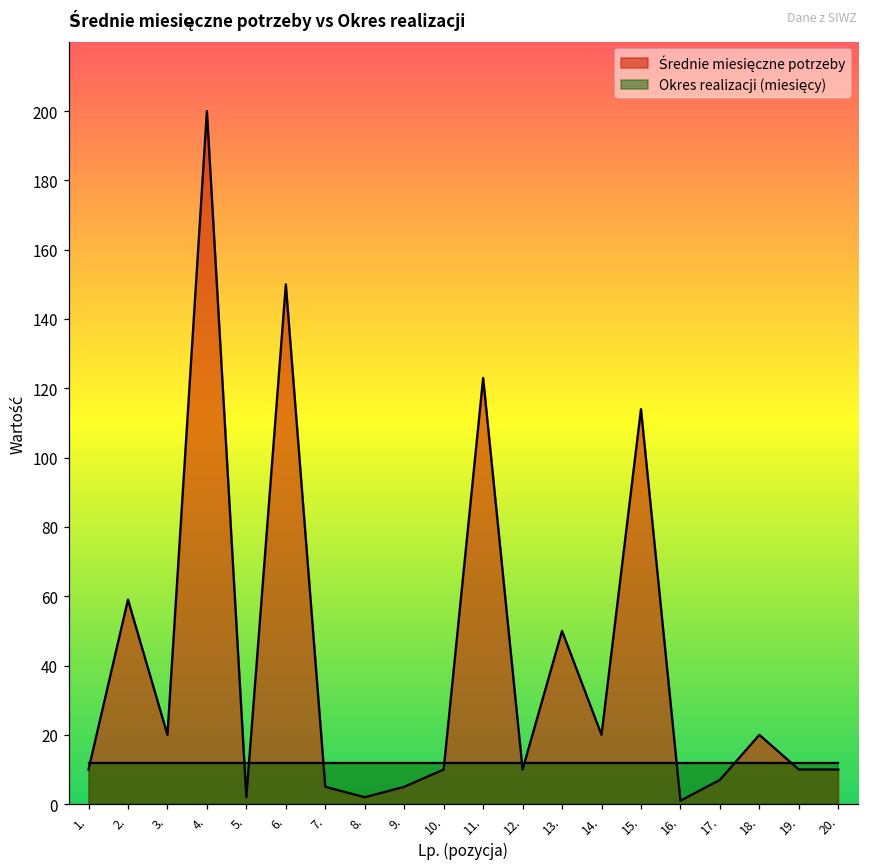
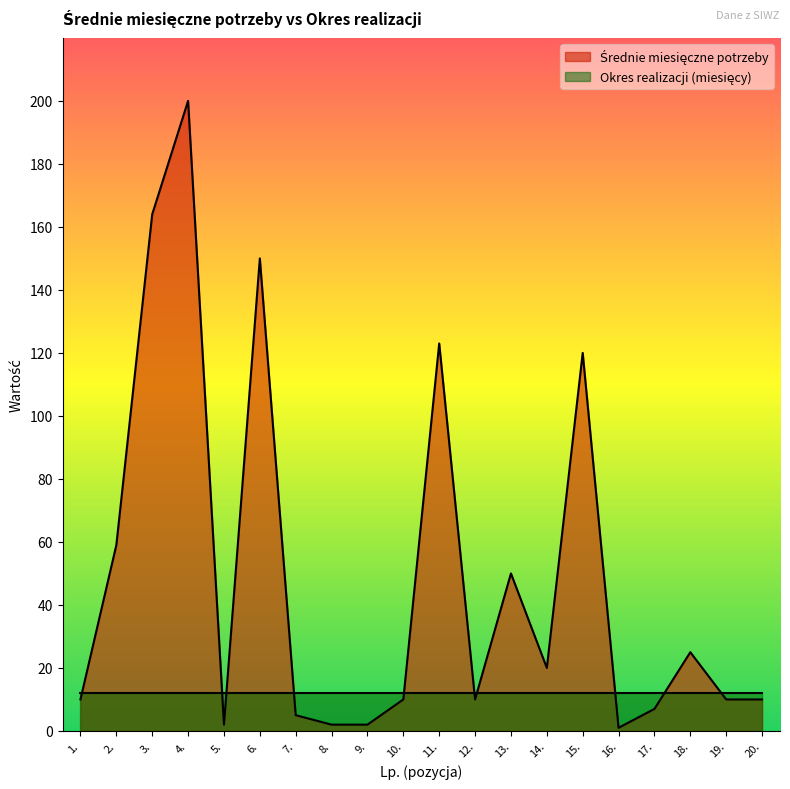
  {
    "Średnie miesięczne potrzeby": {
      "1.": 10,
      "2.": 59,
-     "3.": 20,
+     "3.": 164,
      "4.": 200,
      "5.": 2,
      "6.": 150,
      "7.": 5,
      "8.": 2,
-     "9.": 5,
+     "9.": 2,
      "10.": 10,
      "11.": 123,
      "12.": 10,
      "13.": 50,
      "14.": 20,
-     "15.": 114,
+     "15.": 120,
      "16.": 1,
      "17.": 7,
-     "18.": 20,
+     "18.": 25,
      "19.": 10,
      "20.": 10
    },
    "Okres realizacji (miesięcy)": {
      "1.": 12,
      "2.": 12,
      "3.": 12,
      "4.": 12,
      "5.": 12,
      "6.": 12,
      "7.": 12,
      "8.": 12,
      "9.": 12,
      "10.": 12,
      "11.": 12,
      "12.": 12,
      "13.": 12,
      "14.": 12,
      "15.": 12,
      "16.": 12,
      "17.": 12,
      "18.": 12,
      "19.": 12,
      "20.": 12
    }
  }
